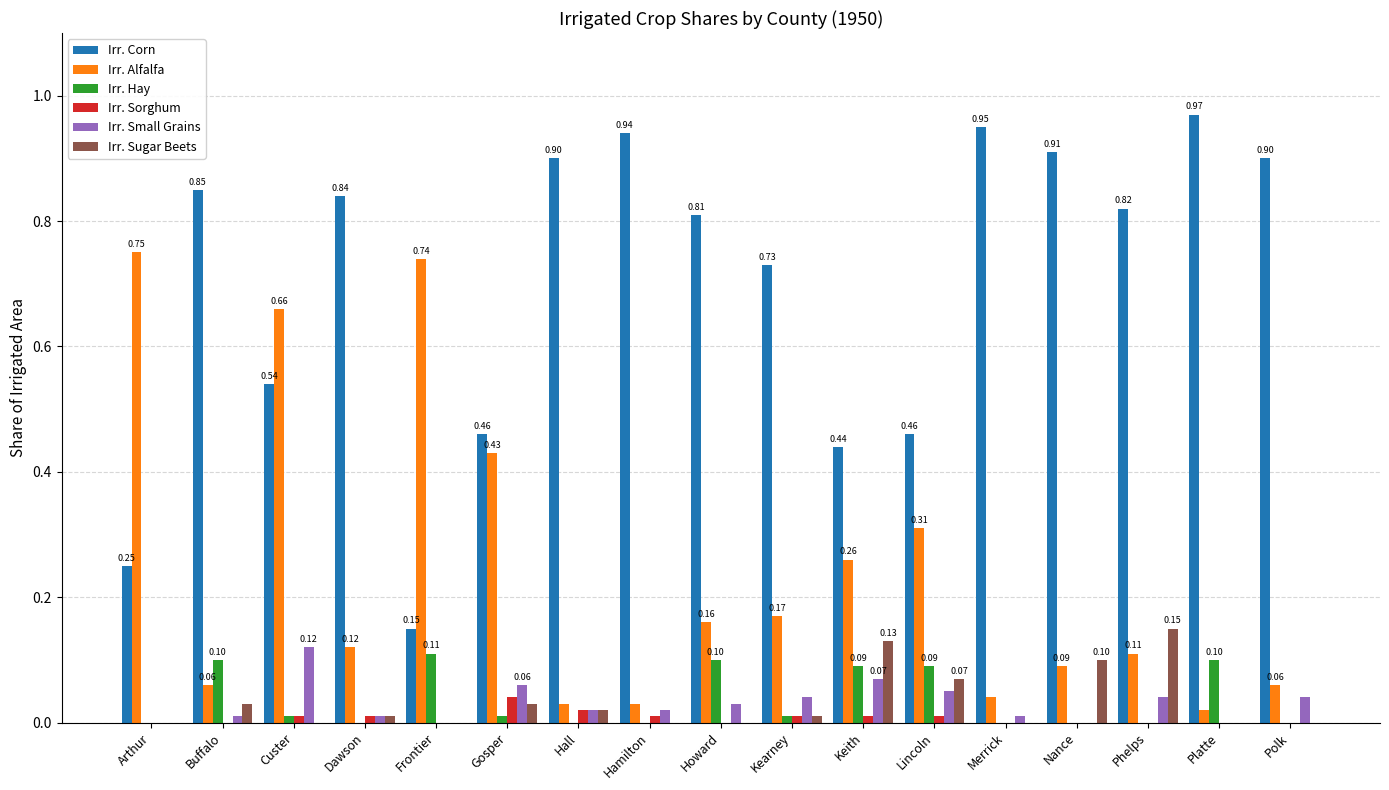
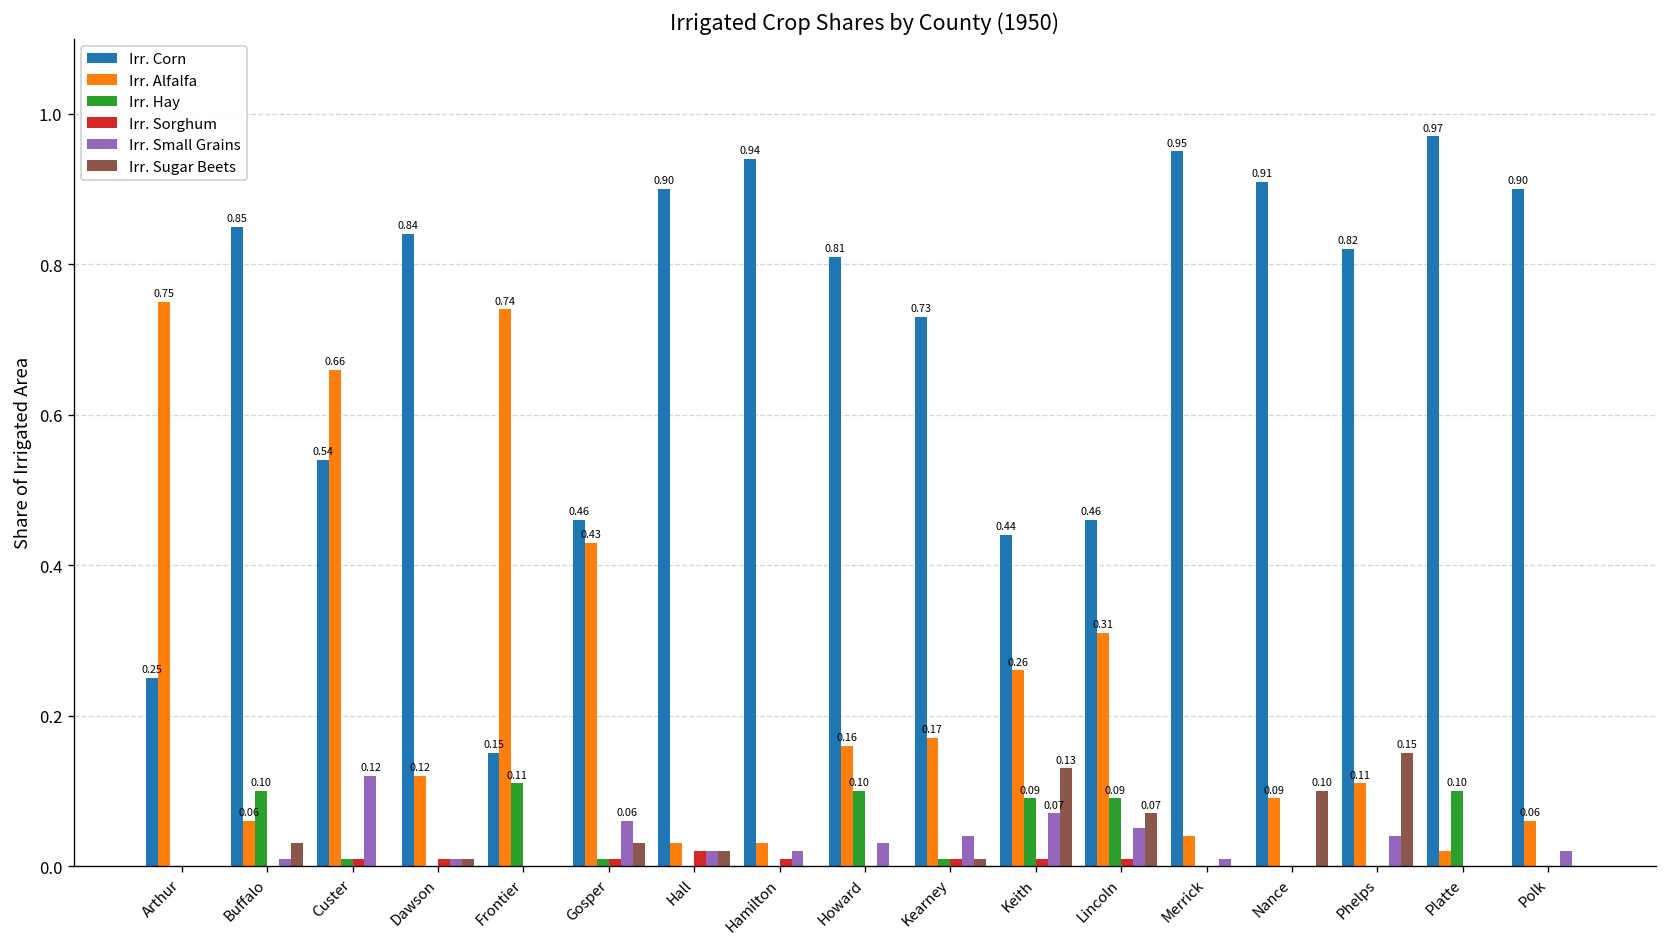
  {
    "Irr. Corn": {
      "Arthur": 0.25,
      "Buffalo": 0.85,
      "Custer": 0.54,
      "Dawson": 0.84,
      "Frontier": 0.15,
      "Gosper": 0.46,
      "Hall": 0.90,
      "Hamilton": 0.94,
      "Howard": 0.81,
      "Kearney": 0.73,
      "Keith": 0.44,
      "Lincoln": 0.46,
      "Merrick": 0.95,
      "Nance": 0.91,
      "Phelps": 0.82,
      "Platte": 0.97,
      "Polk": 0.90
    },
    "Irr. Alfalfa": {
      "Arthur": 0.75,
      "Buffalo": 0.06,
      "Custer": 0.66,
      "Dawson": 0.12,
      "Frontier": 0.74,
      "Gosper": 0.43,
      "Howard": 0.16,
      "Kearney": 0.17,
      "Keith": 0.26,
      "Lincoln": 0.31,
      "Nance": 0.09,
      "Phelps": 0.11,
      "Polk": 0.06
    },
    "Irr. Hay": {
      "Buffalo": 0.10,
      "Frontier": 0.11,
      "Howard": 0.10,
      "Keith": 0.09,
      "Lincoln": 0.09,
      "Platte": 0.10
    },
    "Irr. Sorghum": {
      "Arthur": 0.00,
      "Buffalo": 0.00,
      "Custer": 0.01,
      "Dawson": 0.01,
      "Frontier": 0.00,
-     "Gosper": 0.04,
+     "Gosper": 0.01,
      "Hall": 0.02,
      "Hamilton": 0.01,
      "Howard": 0.00,
      "Kearney": 0.01,
      "Keith": 0.01,
      "Lincoln": 0.01,
      "Merrick": 0.00,
      "Nance": 0.00,
      "Phelps": 0.00,
      "Platte": 0.00,
      "Polk": 0.00
    },
    "Irr. Small Grains": {
      "Arthur": 0.00,
      "Buffalo": 0.01,
      "Dawson": 0.01,
      "Frontier": 0.00,
      "Hall": 0.02,
      "Hamilton": 0.02,
      "Howard": 0.03,
      "Kearney": 0.04,
      "Lincoln": 0.05,
      "Merrick": 0.01,
      "Nance": 0.00,
      "Phelps": 0.04,
      "Platte": 0.00,
-     "Polk": 0.04
+     "Polk": 0.02
    },
    "Irr. Sugar Beets": {
      "Keith": 0.13,
      "Lincoln": 0.07,
      "Nance": 0.10,
      "Phelps": 0.15
    }
  }
